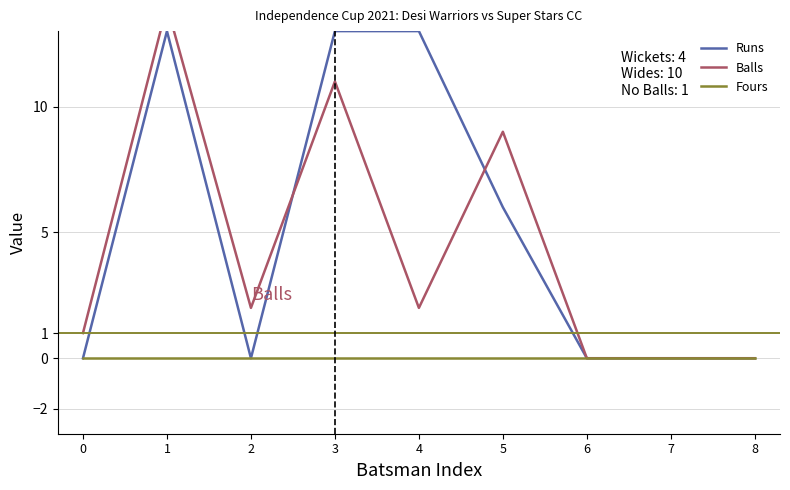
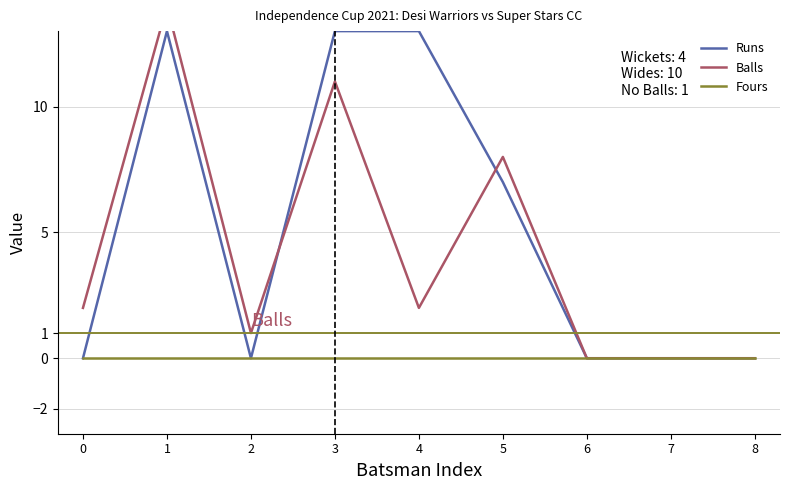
  {
    "Runs": {
      "1": 13,
      "3": 13,
      "4": 13,
-     "5": 6
+     "5": 7
    },
    "Balls": {
-     "0": 1,
-     "2": 2,
+     "0": 2,
+     "2": 1,
      "3": 11,
      "4": 2,
-     "5": 9
+     "5": 8
    },
    "Fours": {
      "1": 0,
      "3": 0,
      "4": 0,
      "5": 0
    }
  }
